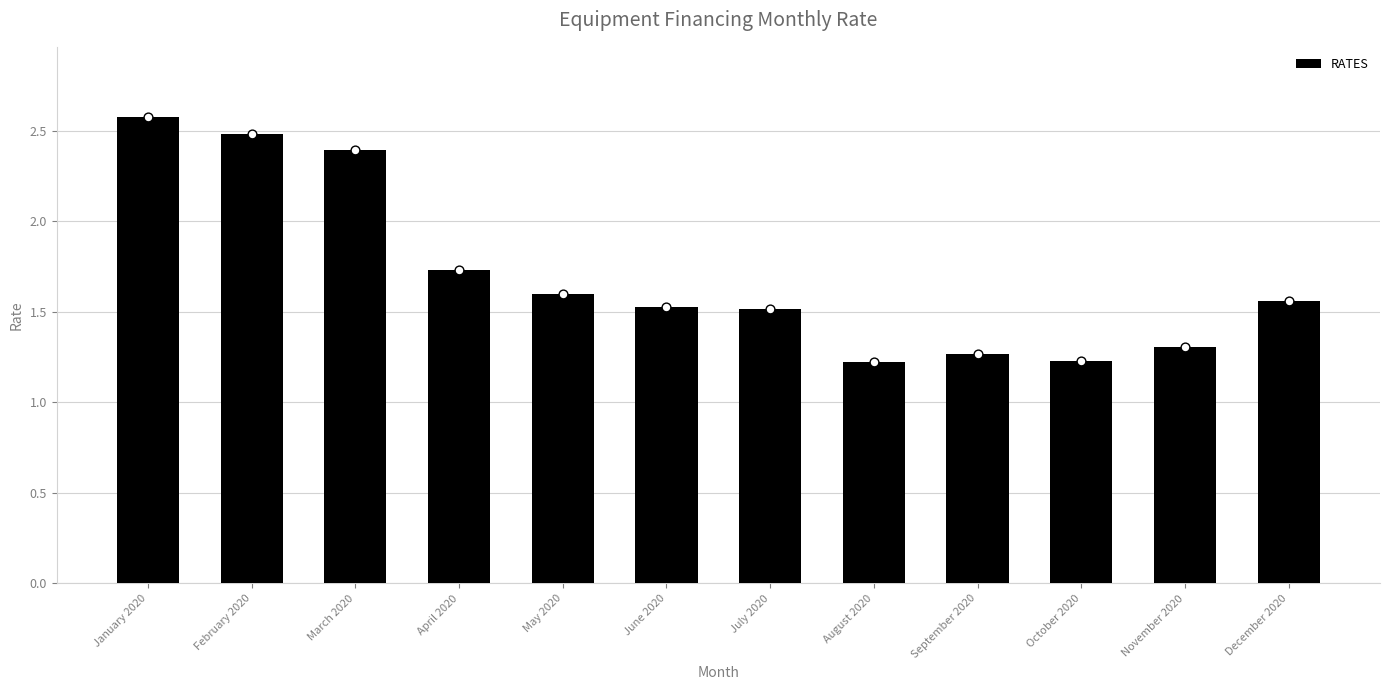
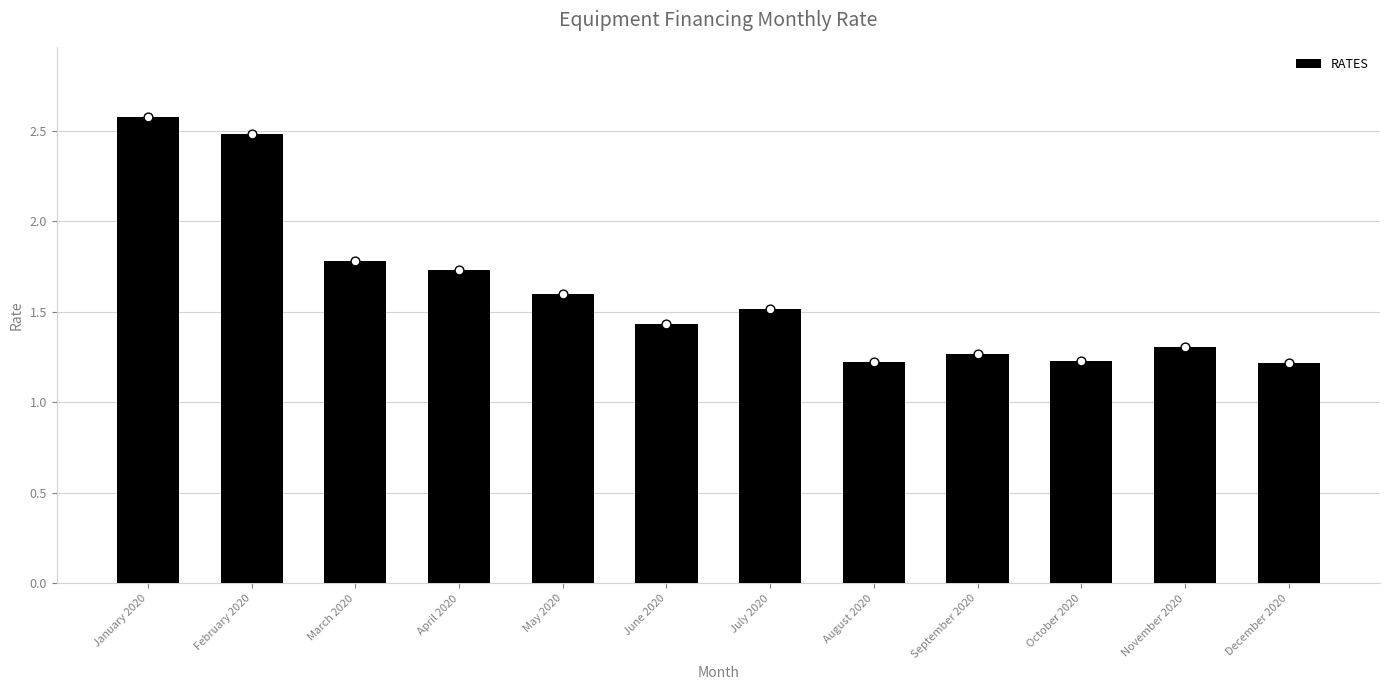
  {
    "January 2020": 2.58,
    "February 2020": 2.49,
-   "March 2020": 2.40,
+   "March 2020": 1.78,
    "April 2020": 1.73,
    "May 2020": 1.60,
-   "June 2020": 1.53,
+   "June 2020": 1.44,
    "July 2020": 1.52,
    "August 2020": 1.23,
    "September 2020": 1.27,
    "October 2020": 1.23,
    "November 2020": 1.31,
-   "December 2020": 1.56
+   "December 2020": 1.22
  }
